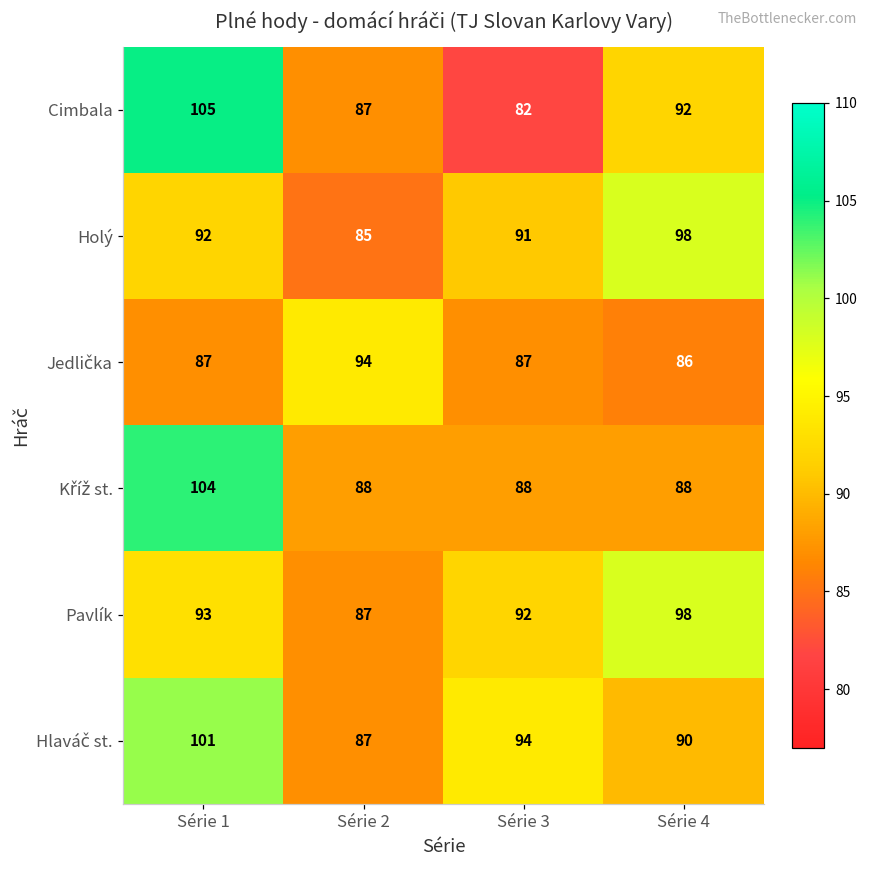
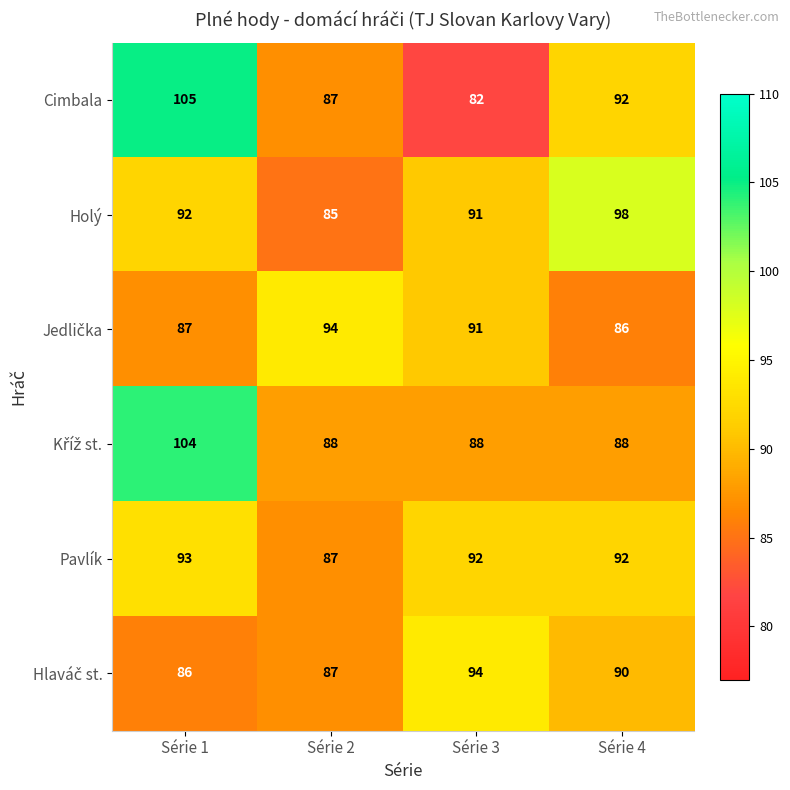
  {
    "Cimbala": {
      "Série 1": 105,
      "Série 2": 87,
      "Série 3": 82,
      "Série 4": 92
    },
    "Holý": {
      "Série 1": 92,
      "Série 2": 85,
      "Série 3": 91,
      "Série 4": 98
    },
    "Jedlička": {
      "Série 1": 87,
      "Série 2": 94,
-     "Série 3": 87,
+     "Série 3": 91,
      "Série 4": 86
    },
    "Kříž st.": {
      "Série 1": 104,
      "Série 2": 88,
      "Série 3": 88,
      "Série 4": 88
    },
    "Pavlík": {
      "Série 1": 93,
      "Série 2": 87,
      "Série 3": 92,
-     "Série 4": 98
+     "Série 4": 92
    },
    "Hlaváč st.": {
-     "Série 1": 101,
+     "Série 1": 86,
      "Série 2": 87,
      "Série 3": 94,
      "Série 4": 90
    }
  }
